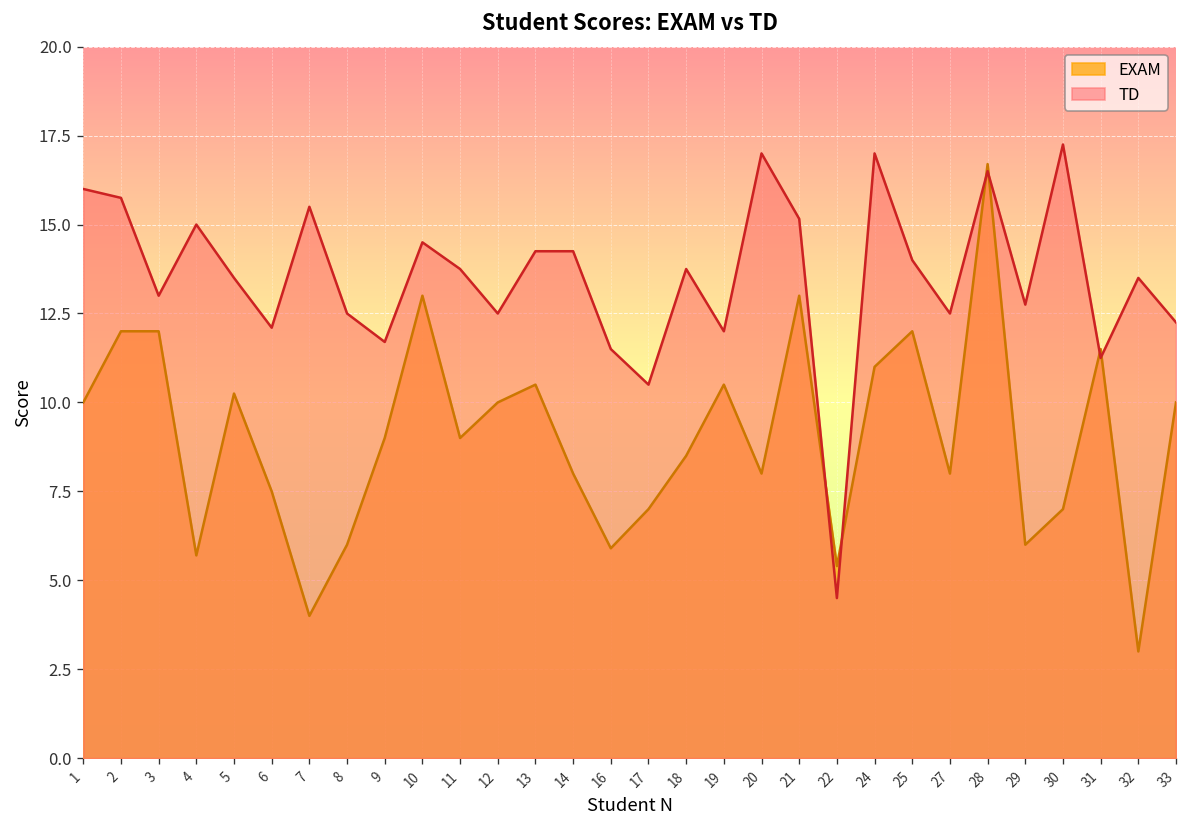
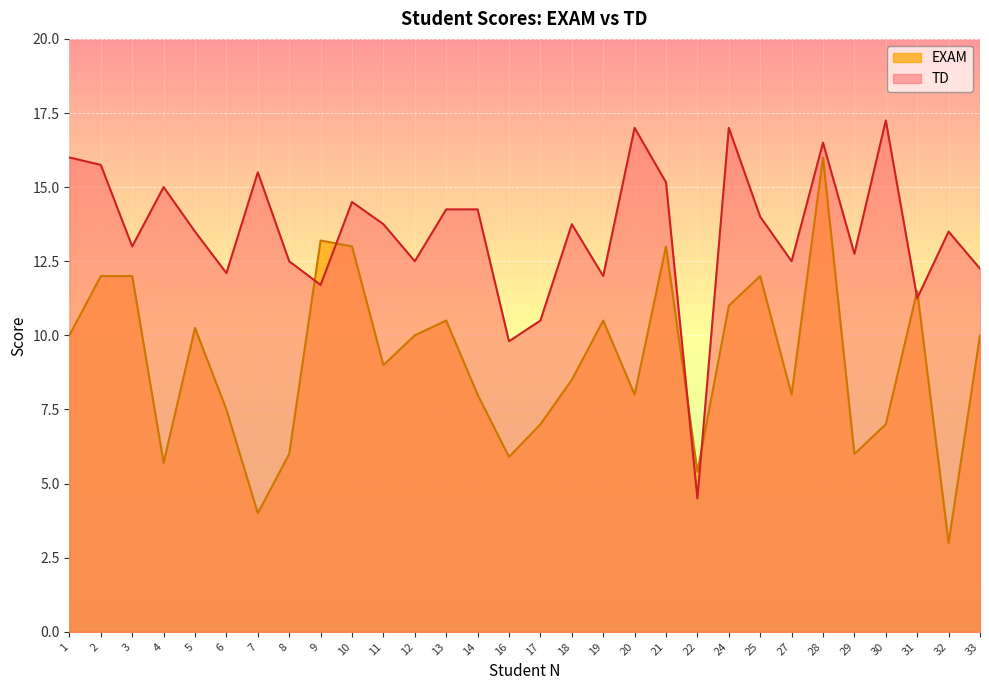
  {
    "EXAM": {
      "1": 10.0,
      "2": 12.0,
      "3": 12.0,
      "4": 5.7,
      "5": 10.3,
      "6": 7.5,
      "7": 4.0,
      "8": 6.0,
-     "9": 9.0,
+     "9": 13.2,
      "10": 13.0,
      "11": 9.0,
      "12": 10.0,
      "13": 10.5,
      "14": 8.0,
      "16": 5.9,
      "17": 7.0,
      "18": 8.5,
      "19": 10.5,
      "20": 8.0,
      "21": 13.0,
      "22": 5.4,
      "24": 11.0,
      "25": 12.0,
      "27": 8.0,
-     "28": 16.7,
+     "28": 16.0,
      "29": 6.0,
      "30": 7.0,
      "31": 11.5,
      "32": 3.0,
      "33": 10.0
    },
    "TD": {
      "1": 16.0,
      "2": 15.8,
      "3": 13.0,
      "4": 15.0,
      "5": 13.5,
      "6": 12.1,
      "7": 15.5,
      "8": 12.5,
      "9": 11.7,
      "10": 14.5,
      "11": 13.8,
      "12": 12.5,
      "13": 14.3,
      "14": 14.3,
-     "16": 11.5,
+     "16": 9.8,
      "17": 10.5,
      "18": 13.8,
      "19": 12.0,
      "20": 17.0,
      "21": 15.2,
      "22": 4.5,
      "24": 17.0,
      "25": 14.0,
      "27": 12.5,
      "28": 16.5,
      "29": 12.8,
      "30": 17.3,
      "31": 11.3,
      "32": 13.5,
      "33": 12.3
    }
  }
